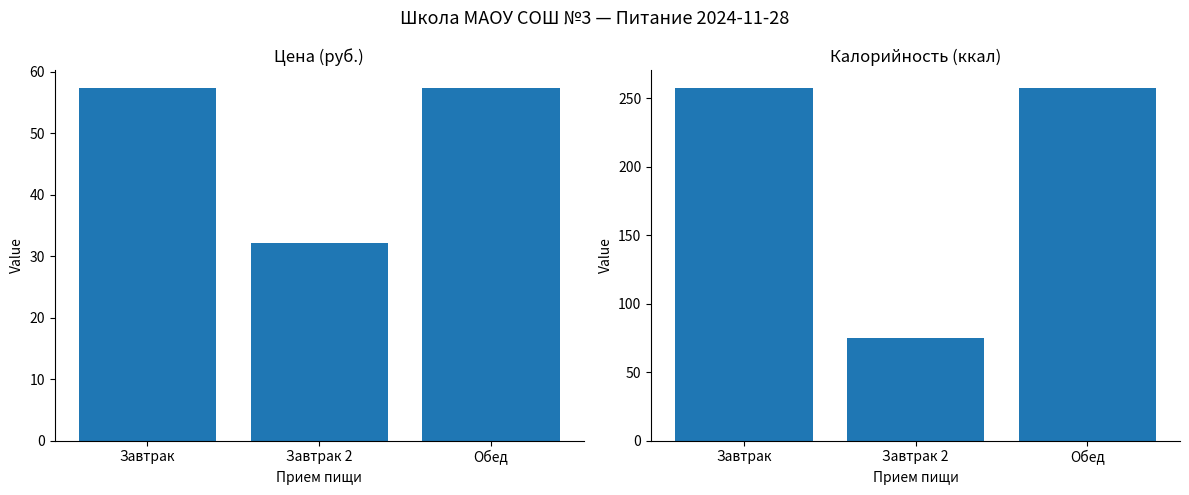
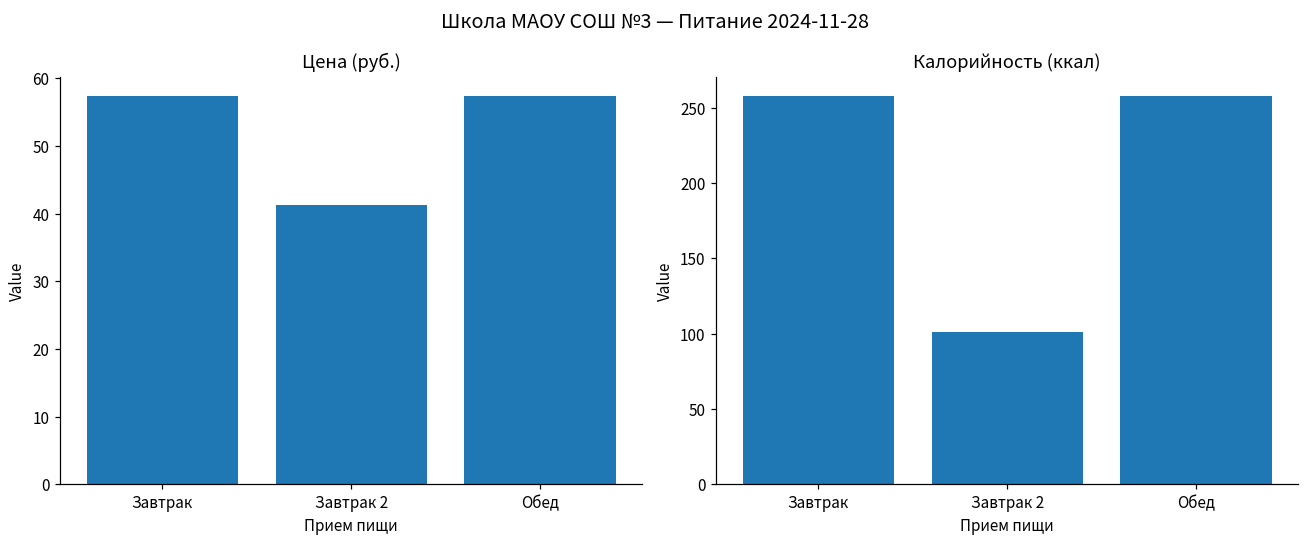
  {
    "Цена (руб.)": {
      "Завтрак": 57,
-     "Завтрак 2": 32,
+     "Завтрак 2": 41,
      "Обед": 57
    },
    "Калорийность (ккал)": {
      "Завтрак": 258,
-     "Завтрак 2": 75,
+     "Завтрак 2": 101,
      "Обед": 258
    }
  }
